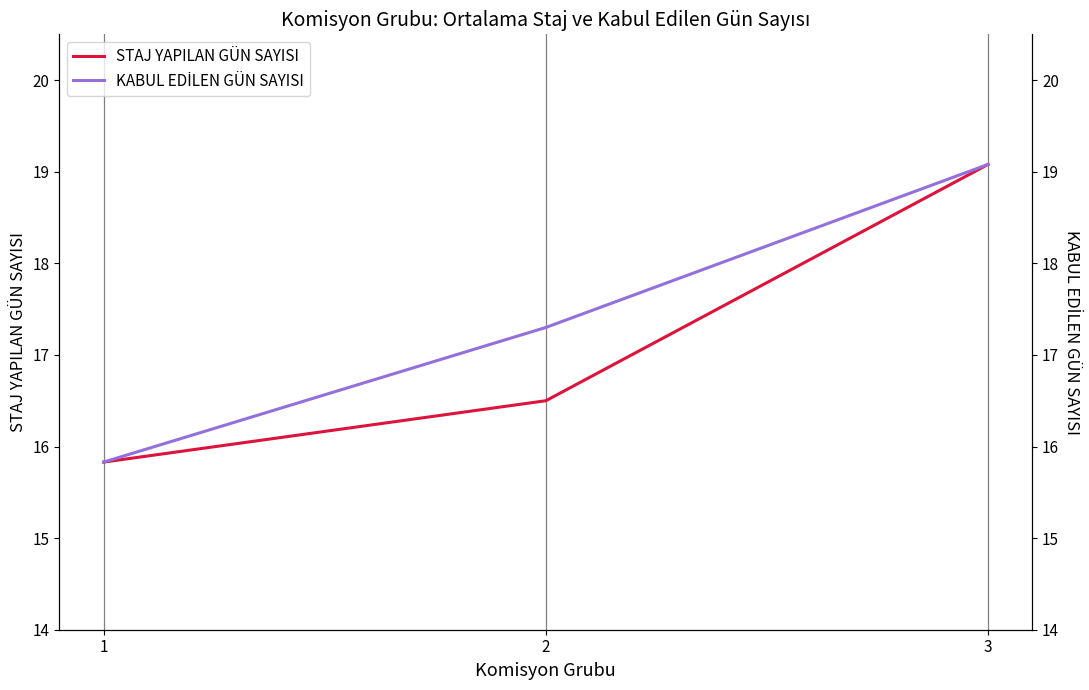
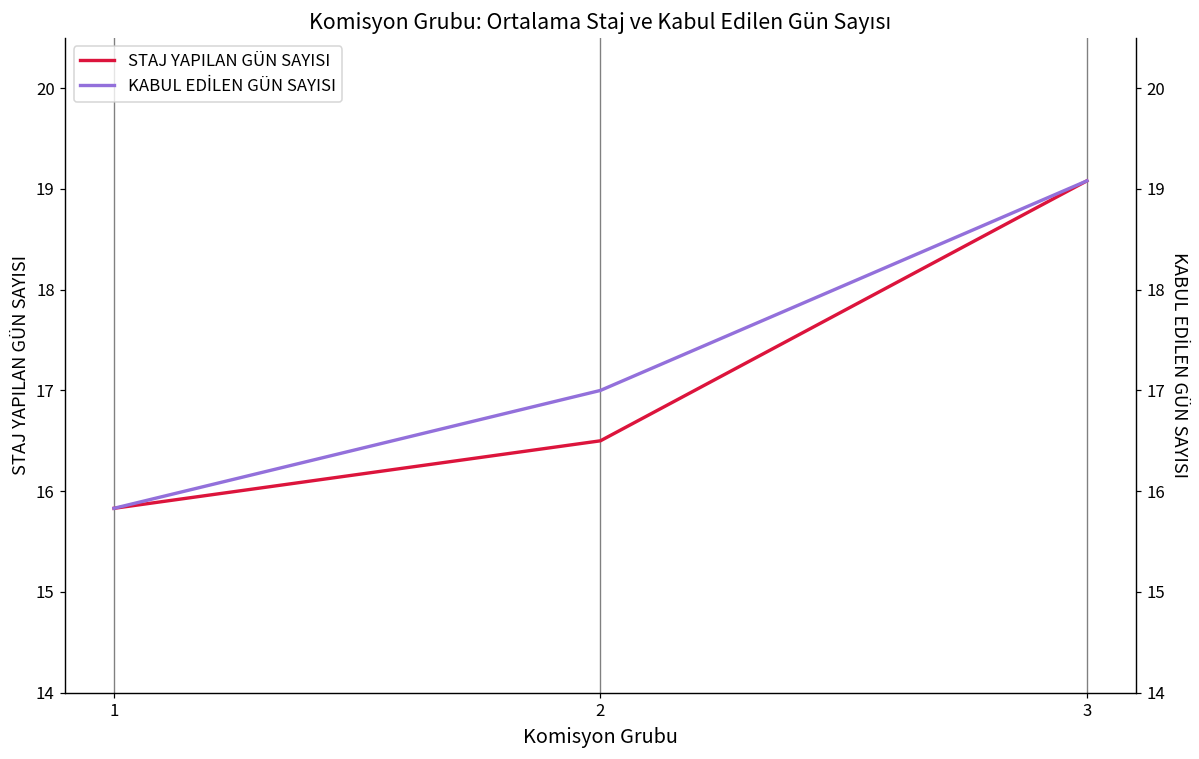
  {
    "STAJ YAPILAN GÜN SAYISI": {
      "1": 15.8,
      "2": 16.5,
      "3": 19.1
    },
    "KABUL EDİLEN GÜN SAYISI": {
      "1": 15.8,
-     "2": 17.3,
+     "2": 17.0,
      "3": 19.1
    }
  }
